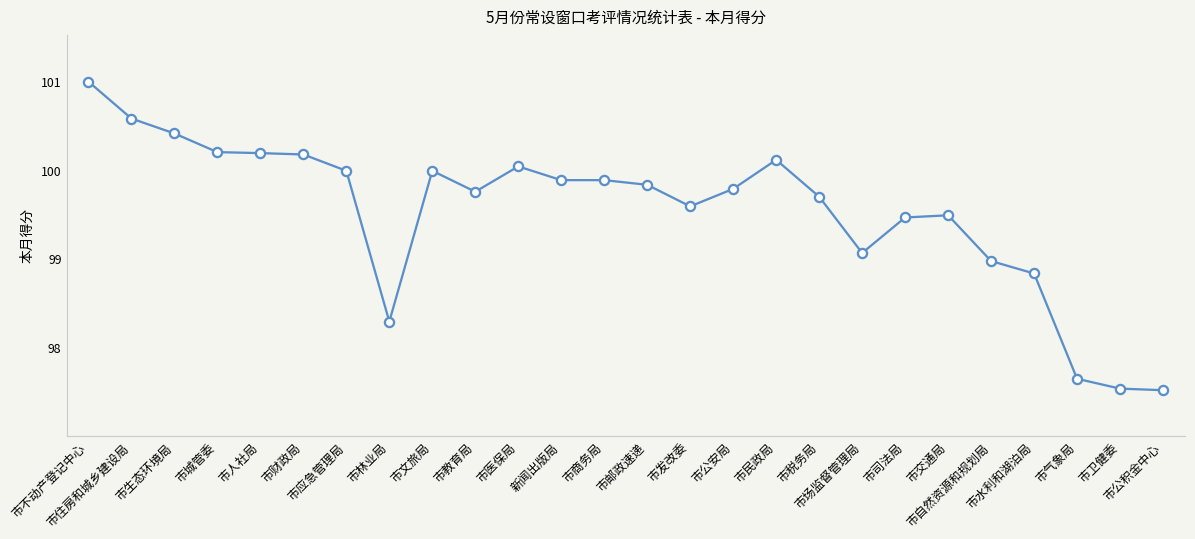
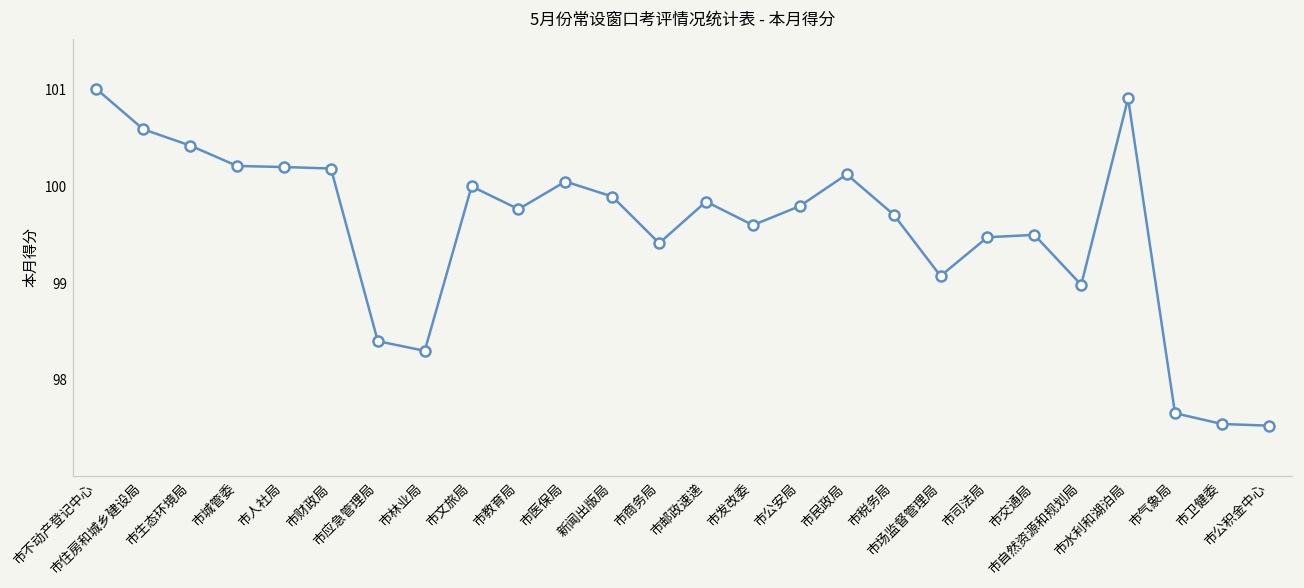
  {
    "市不动产登记中心": 101.0,
    "市住房和城乡建设局": 100.6,
    "市生态环境局": 100.4,
    "市城管委": 100.2,
    "市人社局": 100.2,
    "市财政局": 100.2,
-   "市应急管理局": 100.0,
+   "市应急管理局": 98.4,
    "市林业局": 98.3,
    "市文旅局": 100.0,
    "市教育局": 99.8,
    "市医保局": 100.0,
    "新闻出版局": 99.9,
-   "市商务局": 99.9,
+   "市商务局": 99.4,
    "市邮政速递": 99.8,
    "市发改委": 99.6,
    "市公安局": 99.8,
    "市民政局": 100.1,
    "市税务局": 99.7,
    "市场监督管理局": 99.1,
    "市司法局": 99.5,
    "市交通局": 99.5,
    "市自然资源和规划局": 99.0,
-   "市水利和湖泊局": 98.8,
+   "市水利和湖泊局": 100.9,
    "市气象局": 97.7,
    "市卫健委": 97.5,
    "市公积金中心": 97.5
  }
